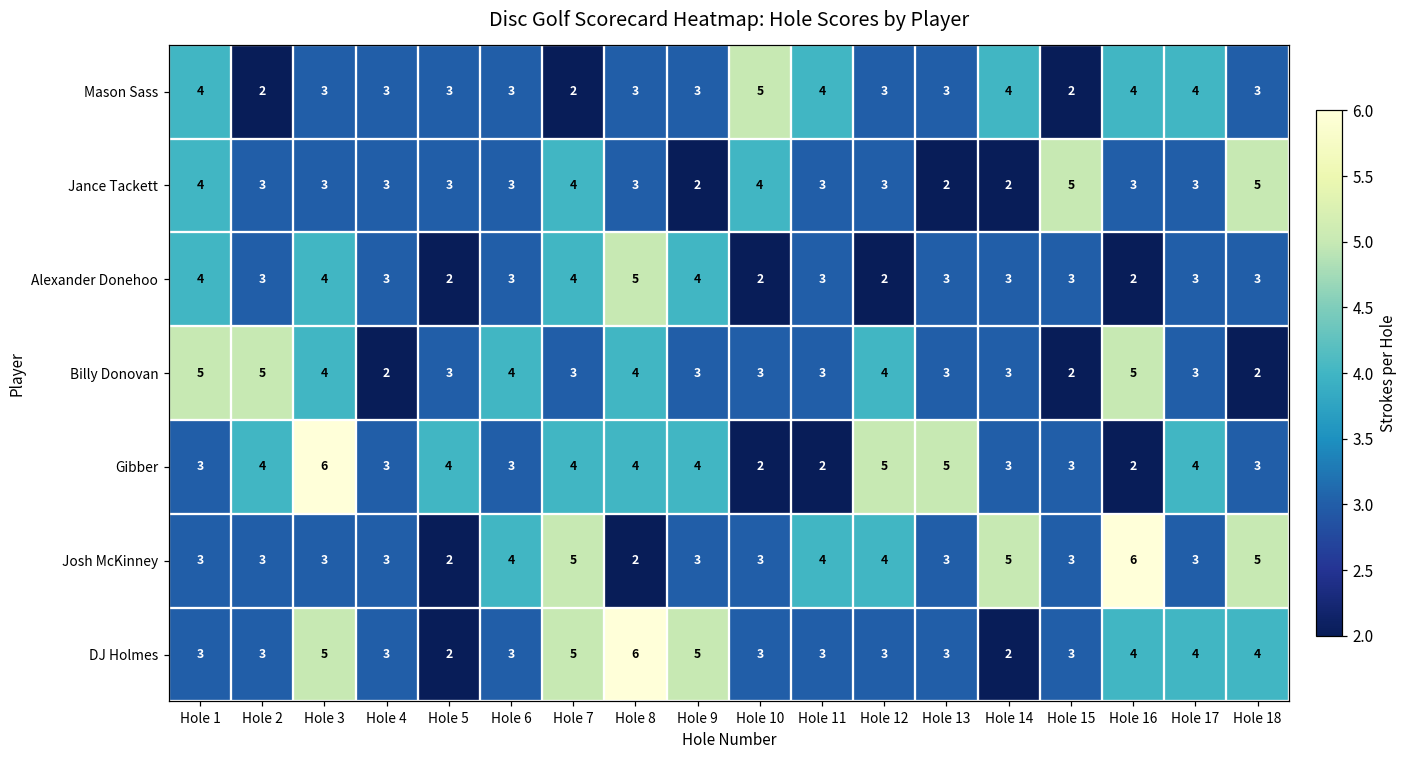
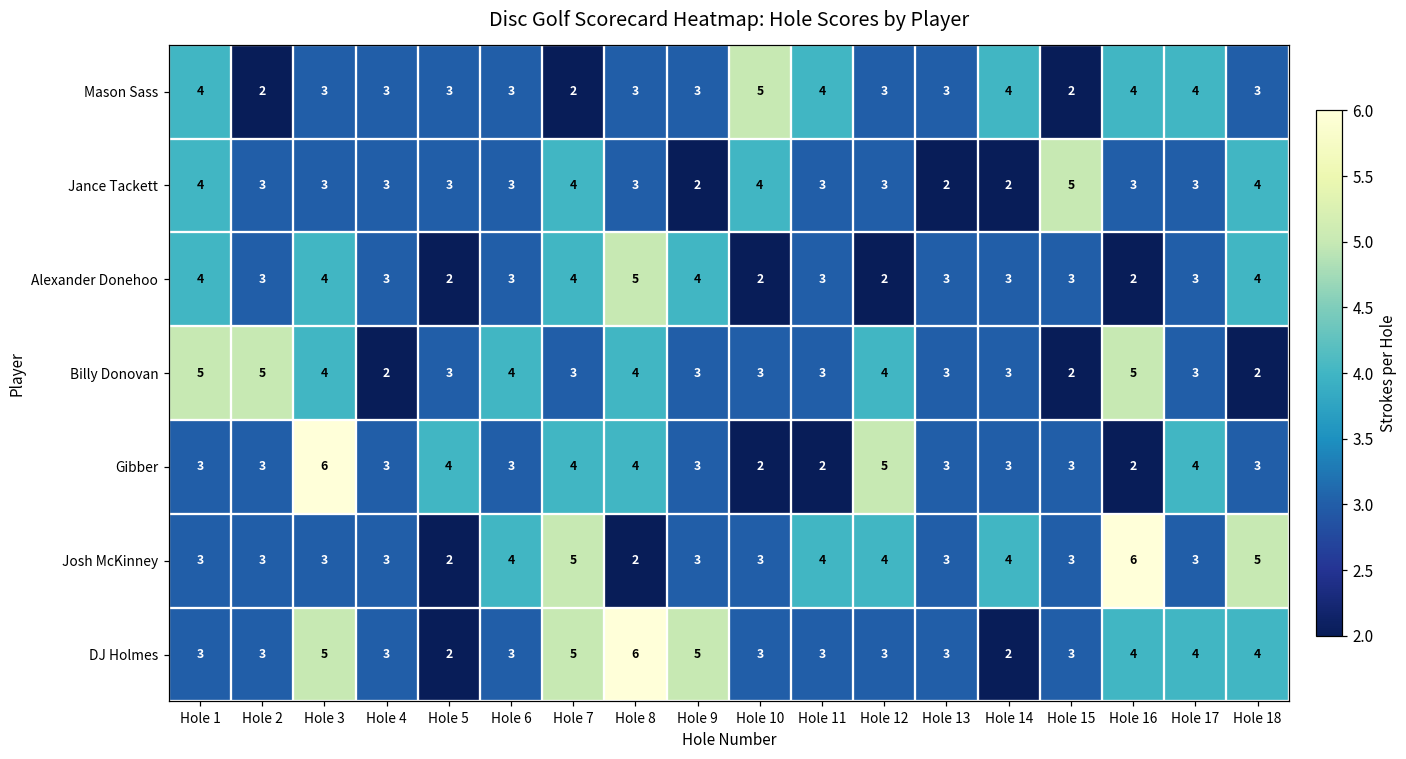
  {
    "Mason Sass": {
      "Hole 1": 4,
      "Hole 2": 2,
      "Hole 3": 3,
      "Hole 4": 3,
      "Hole 5": 3,
      "Hole 6": 3,
      "Hole 7": 2,
      "Hole 8": 3,
      "Hole 9": 3,
      "Hole 10": 5,
      "Hole 11": 4,
      "Hole 12": 3,
      "Hole 13": 3,
      "Hole 14": 4,
      "Hole 15": 2,
      "Hole 16": 4,
      "Hole 17": 4,
      "Hole 18": 3
    },
    "Jance Tackett": {
      "Hole 1": 4,
      "Hole 2": 3,
      "Hole 3": 3,
      "Hole 4": 3,
      "Hole 5": 3,
      "Hole 6": 3,
      "Hole 7": 4,
      "Hole 8": 3,
      "Hole 9": 2,
      "Hole 10": 4,
      "Hole 11": 3,
      "Hole 12": 3,
      "Hole 13": 2,
      "Hole 14": 2,
      "Hole 15": 5,
      "Hole 16": 3,
      "Hole 17": 3,
-     "Hole 18": 5
+     "Hole 18": 4
    },
    "Alexander Donehoo": {
      "Hole 1": 4,
      "Hole 2": 3,
      "Hole 3": 4,
      "Hole 4": 3,
      "Hole 5": 2,
      "Hole 6": 3,
      "Hole 7": 4,
      "Hole 8": 5,
      "Hole 9": 4,
      "Hole 10": 2,
      "Hole 11": 3,
      "Hole 12": 2,
      "Hole 13": 3,
      "Hole 14": 3,
      "Hole 15": 3,
      "Hole 16": 2,
      "Hole 17": 3,
-     "Hole 18": 3
+     "Hole 18": 4
    },
    "Billy Donovan": {
      "Hole 1": 5,
      "Hole 2": 5,
      "Hole 3": 4,
      "Hole 4": 2,
      "Hole 5": 3,
      "Hole 6": 4,
      "Hole 7": 3,
      "Hole 8": 4,
      "Hole 9": 3,
      "Hole 10": 3,
      "Hole 11": 3,
      "Hole 12": 4,
      "Hole 13": 3,
      "Hole 14": 3,
      "Hole 15": 2,
      "Hole 16": 5,
      "Hole 17": 3,
      "Hole 18": 2
    },
    "Gibber": {
      "Hole 1": 3,
-     "Hole 2": 4,
+     "Hole 2": 3,
      "Hole 3": 6,
      "Hole 4": 3,
      "Hole 5": 4,
      "Hole 6": 3,
      "Hole 7": 4,
      "Hole 8": 4,
-     "Hole 9": 4,
+     "Hole 9": 3,
      "Hole 10": 2,
      "Hole 11": 2,
      "Hole 12": 5,
-     "Hole 13": 5,
+     "Hole 13": 3,
      "Hole 14": 3,
      "Hole 15": 3,
      "Hole 16": 2,
      "Hole 17": 4,
      "Hole 18": 3
    },
    "Josh McKinney": {
      "Hole 1": 3,
      "Hole 2": 3,
      "Hole 3": 3,
      "Hole 4": 3,
      "Hole 5": 2,
      "Hole 6": 4,
      "Hole 7": 5,
      "Hole 8": 2,
      "Hole 9": 3,
      "Hole 10": 3,
      "Hole 11": 4,
      "Hole 12": 4,
      "Hole 13": 3,
-     "Hole 14": 5,
+     "Hole 14": 4,
      "Hole 15": 3,
      "Hole 16": 6,
      "Hole 17": 3,
      "Hole 18": 5
    },
    "DJ Holmes": {
      "Hole 1": 3,
      "Hole 2": 3,
      "Hole 3": 5,
      "Hole 4": 3,
      "Hole 5": 2,
      "Hole 6": 3,
      "Hole 7": 5,
      "Hole 8": 6,
      "Hole 9": 5,
      "Hole 10": 3,
      "Hole 11": 3,
      "Hole 12": 3,
      "Hole 13": 3,
      "Hole 14": 2,
      "Hole 15": 3,
      "Hole 16": 4,
      "Hole 17": 4,
      "Hole 18": 4
    }
  }
